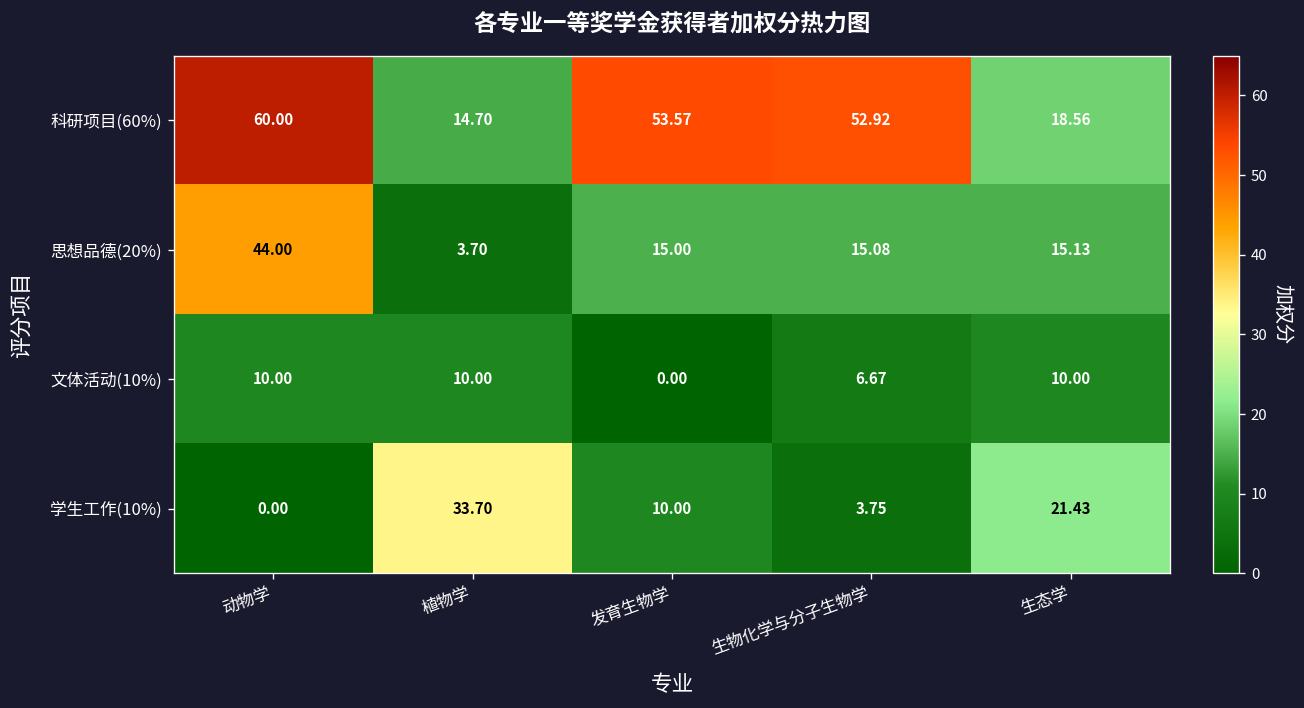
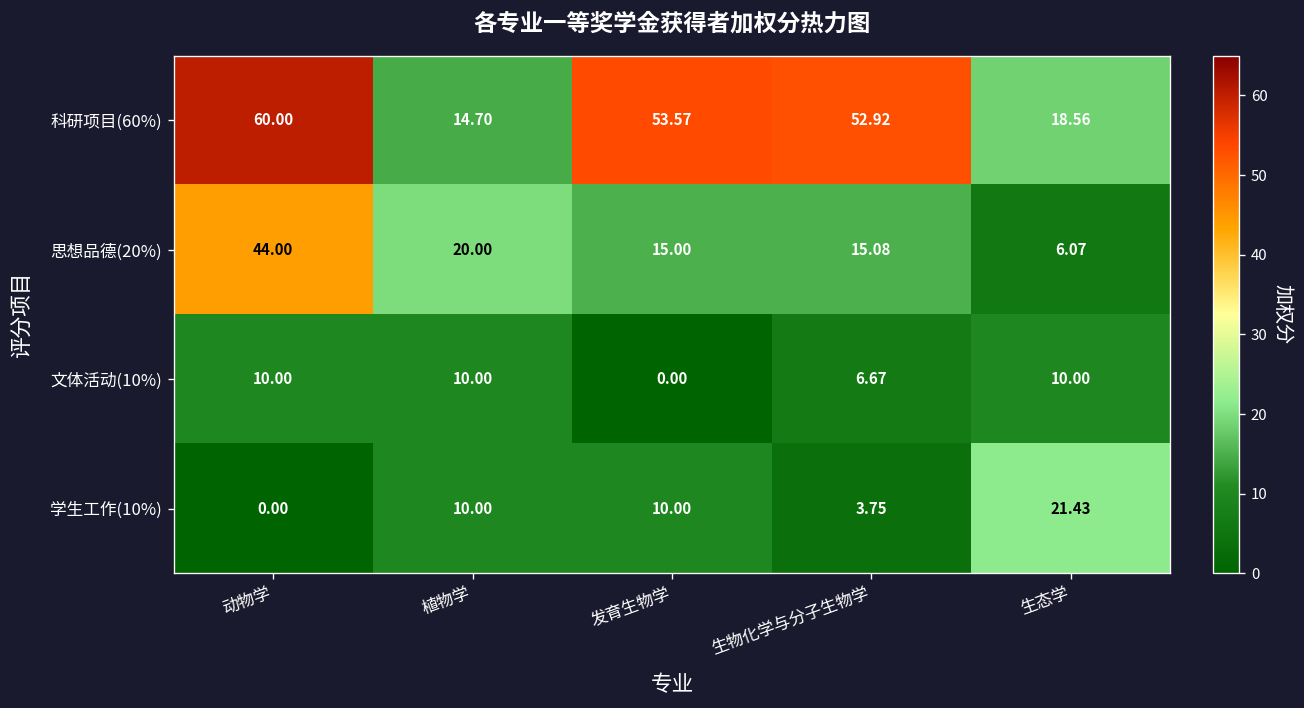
  {
    "科研项目(60%)": {
      "动物学": 60.00,
      "植物学": 14.70,
      "发育生物学": 53.57,
      "生物化学与分子生物学": 52.92,
      "生态学": 18.56
    },
    "思想品德(20%)": {
      "动物学": 44.00,
-     "植物学": 3.70,
+     "植物学": 20.00,
      "发育生物学": 15.00,
      "生物化学与分子生物学": 15.08,
-     "生态学": 15.13
+     "生态学": 6.07
    },
    "文体活动(10%)": {
      "动物学": 10.00,
      "植物学": 10.00,
      "发育生物学": 0.00,
      "生物化学与分子生物学": 6.67,
      "生态学": 10.00
    },
    "学生工作(10%)": {
      "动物学": 0.00,
-     "植物学": 33.70,
+     "植物学": 10.00,
      "发育生物学": 10.00,
      "生物化学与分子生物学": 3.75,
      "生态学": 21.43
    }
  }
